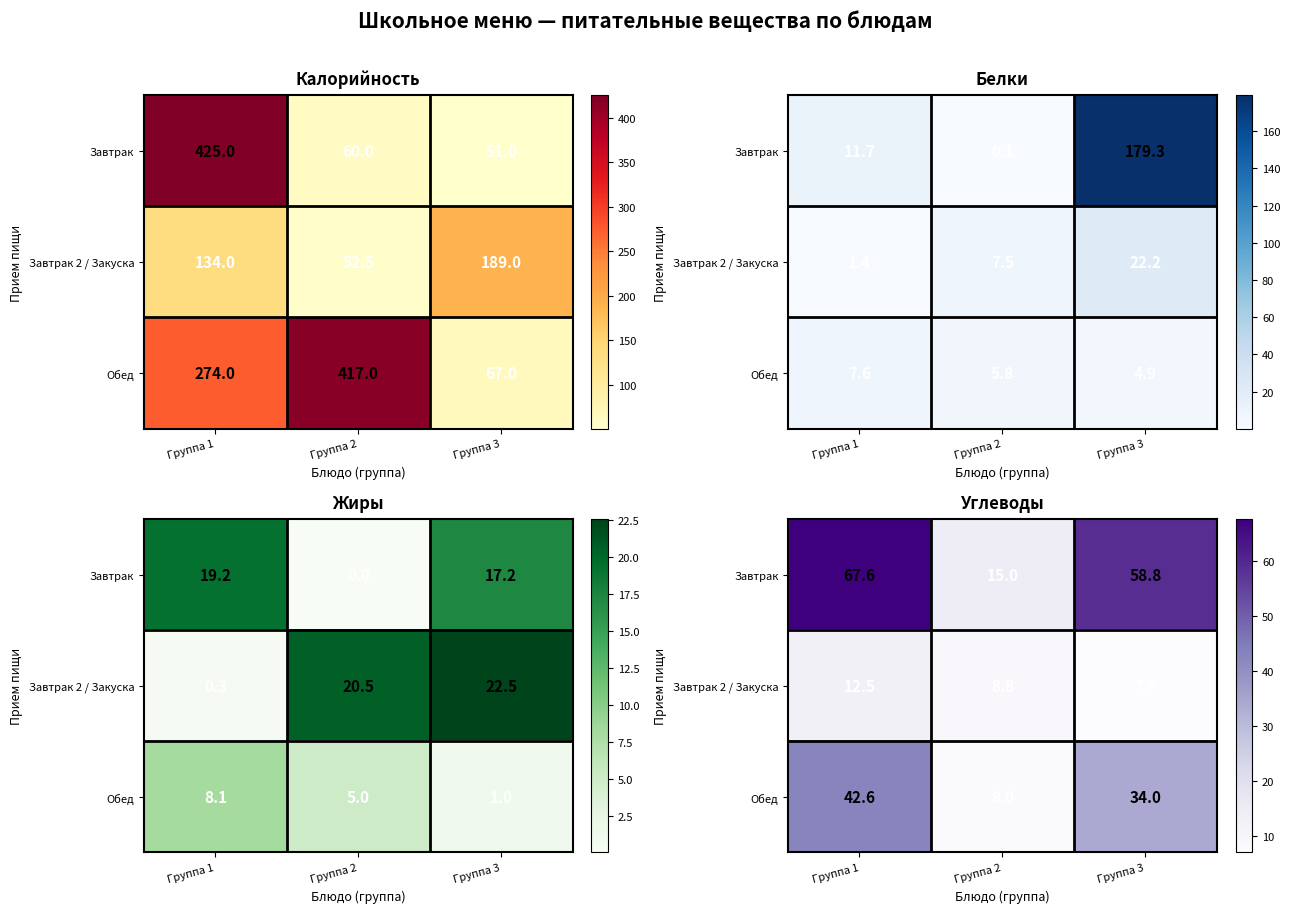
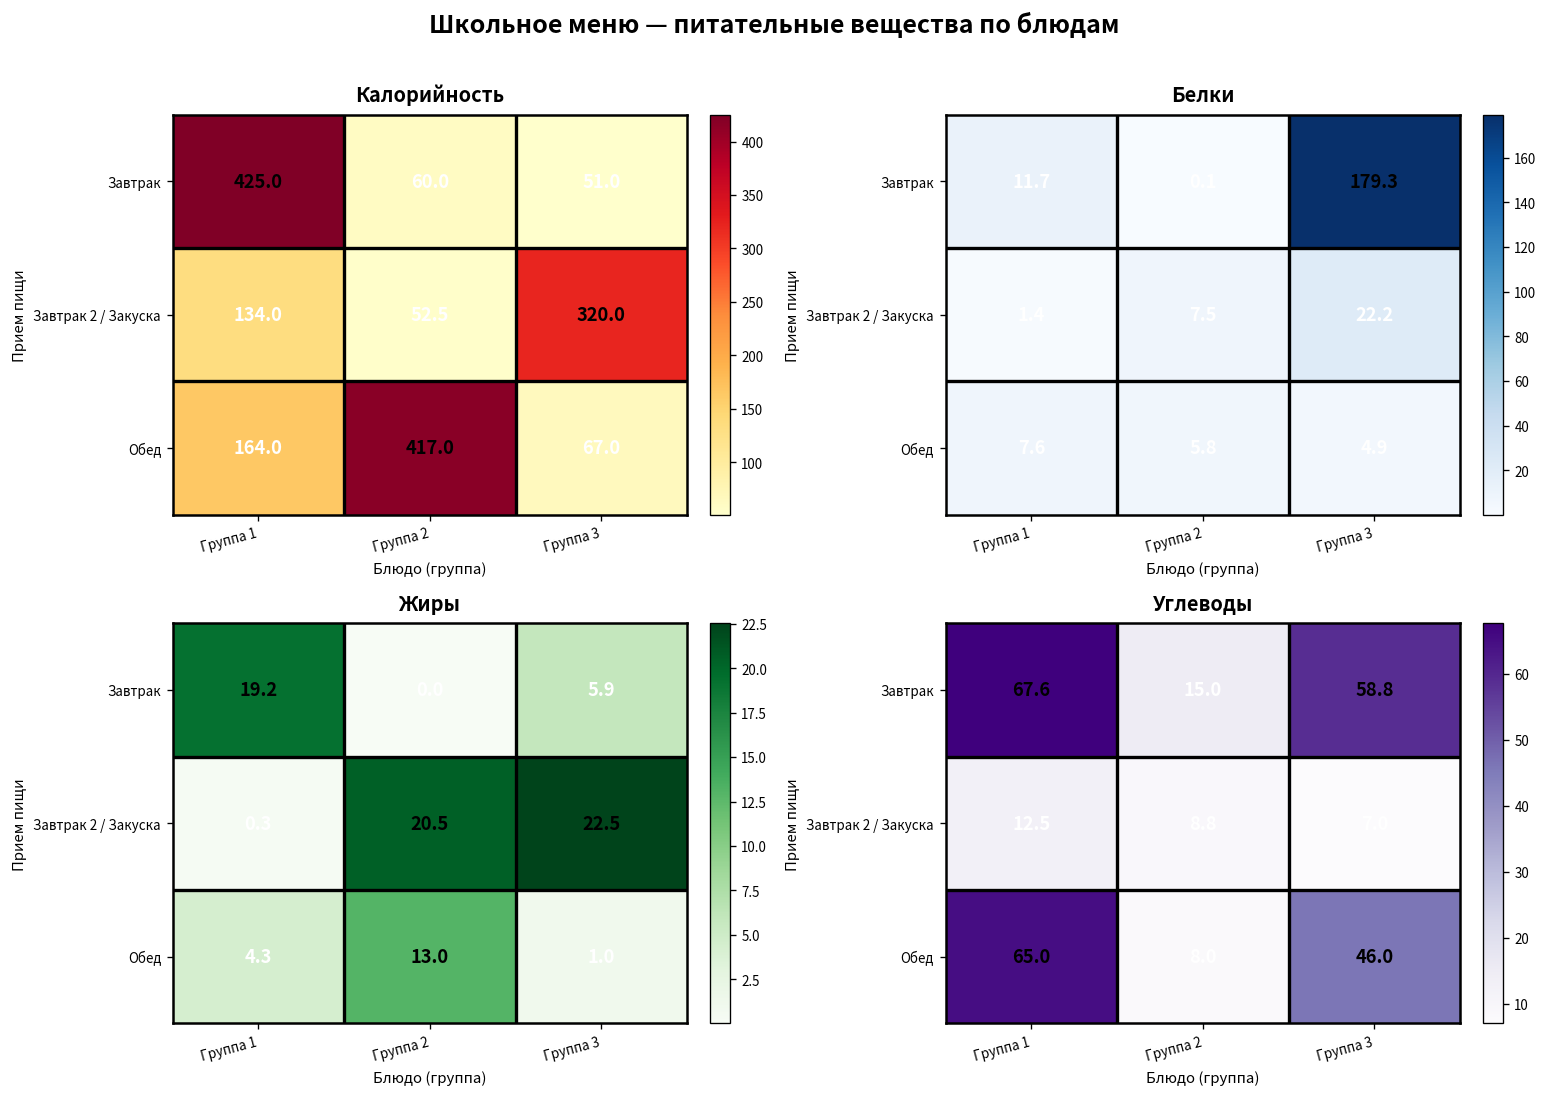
  {
    "Калорийность": {
      "Завтрак": {
        "Группа 1": 425.0,
        "Группа 2": 60.0,
        "Группа 3": 51.0
      },
      "Завтрак 2 / Закуска": {
        "Группа 1": 134.0,
        "Группа 2": 52.5,
-       "Группа 3": 189.0
+       "Группа 3": 320.0
      },
      "Обед": {
-       "Группа 1": 274.0,
+       "Группа 1": 164.0,
        "Группа 2": 417.0,
        "Группа 3": 67.0
      }
    },
    "Белки": {
      "Завтрак": {
        "Группа 3": 179.3
      }
    },
    "Жиры": {
      "Завтрак": {
        "Группа 1": 19.2,
-       "Группа 3": 17.2
+       "Группа 3": 5.9
      },
      "Завтрак 2 / Закуска": {
        "Группа 2": 20.5,
        "Группа 3": 22.5
      },
      "Обед": {
-       "Группа 1": 8.1,
-       "Группа 2": 5.0
+       "Группа 1": 4.3,
+       "Группа 2": 13.0
      }
    },
    "Углеводы": {
      "Завтрак": {
        "Группа 1": 67.6,
        "Группа 3": 58.8
      },
      "Обед": {
-       "Группа 1": 42.6,
-       "Группа 3": 34.0
+       "Группа 1": 65.0,
+       "Группа 3": 46.0
      }
    }
  }
